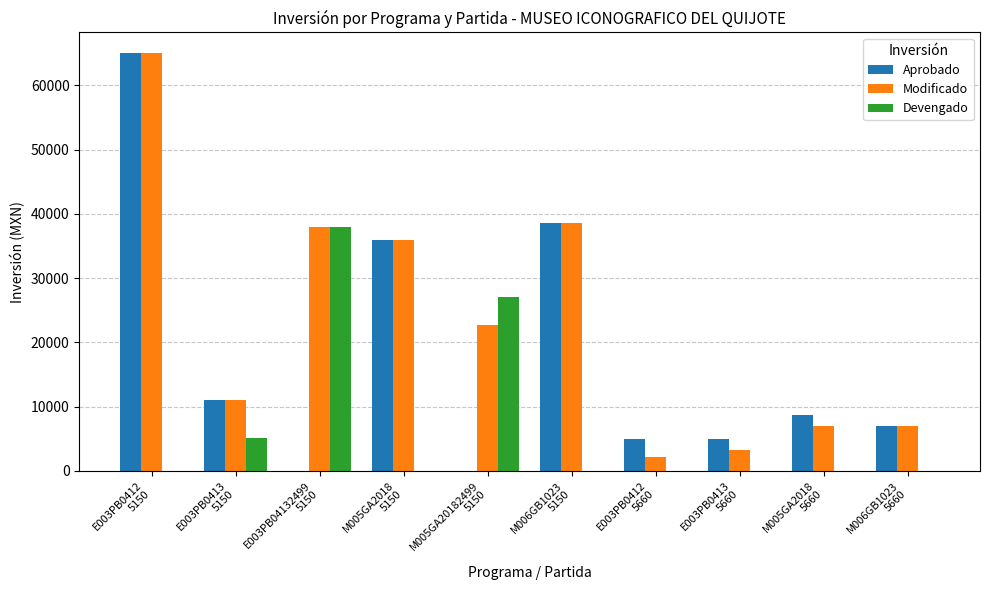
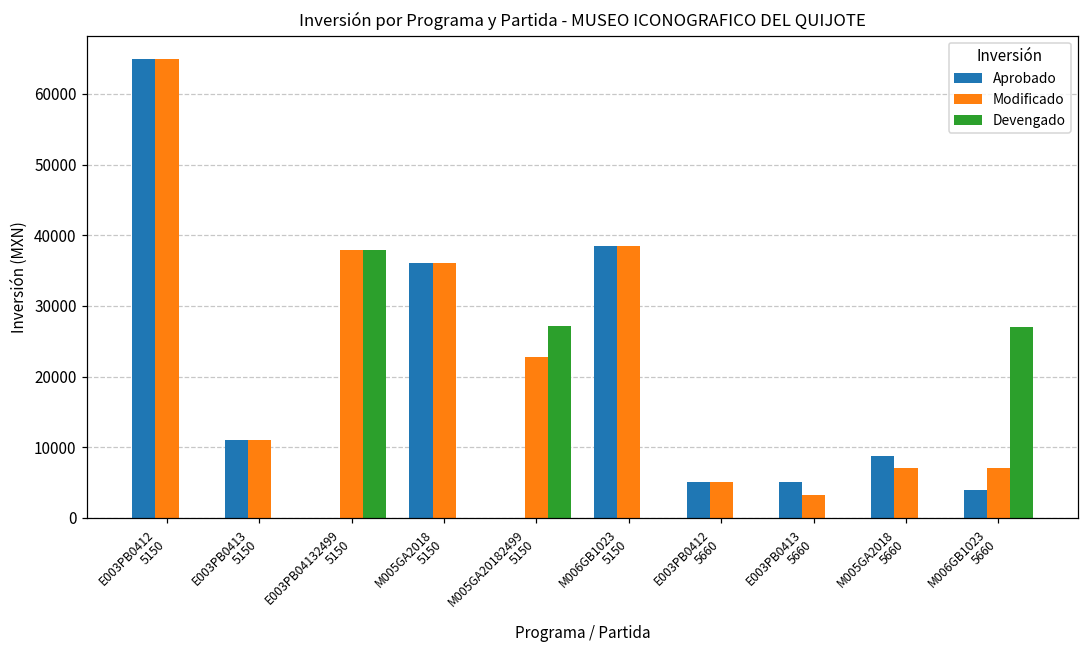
  {
    "Aprobado": {
      "E003PB0412 5150": 65000,
      "E003PB0413 5150": 11000,
      "E003PB04132499 5150": 0,
      "M005GA2018 5150": 36000,
      "M005GA20182499 5150": 0,
      "M006GB1023 5150": 39000,
      "E003PB0412 5660": 5000,
      "E003PB0413 5660": 5000,
      "M005GA2018 5660": 9000,
-     "M006GB1023 5660": 7000
+     "M006GB1023 5660": 4000
    },
    "Modificado": {
      "E003PB0412 5150": 65000,
      "E003PB0413 5150": 11000,
      "E003PB04132499 5150": 38000,
      "M005GA2018 5150": 36000,
      "M005GA20182499 5150": 23000,
      "M006GB1023 5150": 39000,
-     "E003PB0412 5660": 2000,
+     "E003PB0412 5660": 5000,
      "E003PB0413 5660": 3000,
      "M005GA2018 5660": 7000,
      "M006GB1023 5660": 7000
    },
    "Devengado": {
      "E003PB0412 5150": 0,
-     "E003PB0413 5150": 5000,
+     "E003PB0413 5150": 0,
      "E003PB04132499 5150": 38000,
      "M005GA2018 5150": 0,
      "M005GA20182499 5150": 27000,
      "M006GB1023 5150": 0,
      "E003PB0412 5660": 0,
      "E003PB0413 5660": 0,
      "M005GA2018 5660": 0,
-     "M006GB1023 5660": 0
+     "M006GB1023 5660": 27000
    }
  }
